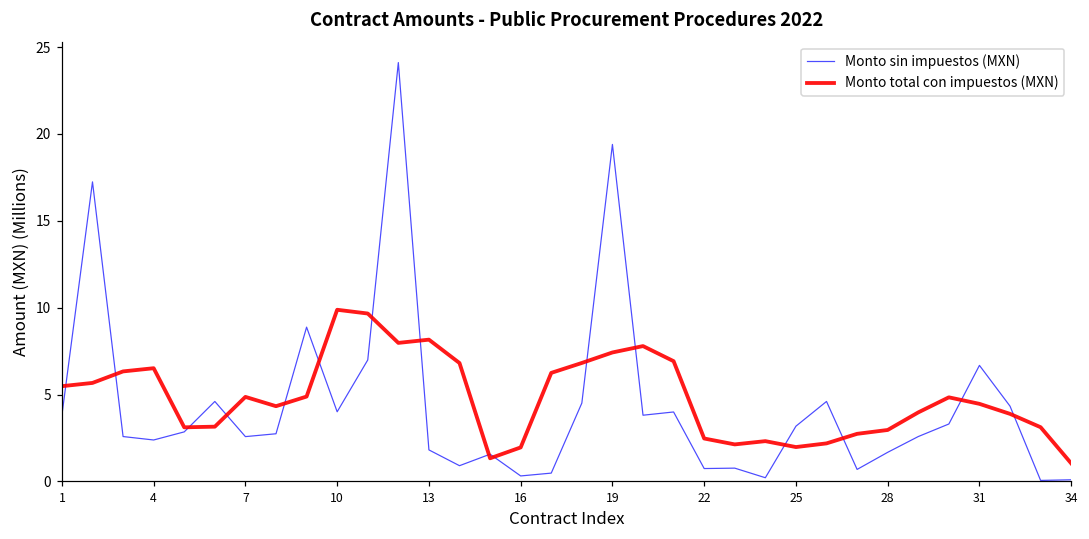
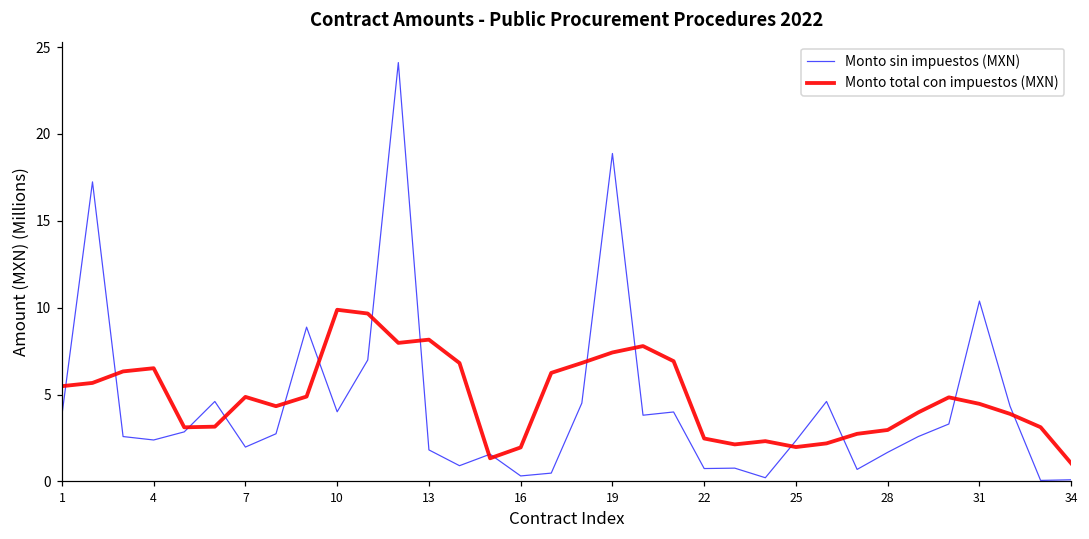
  {
    "Monto sin impuestos (MXN)": {
      "1": 3.8,
      "4": 2.4,
-     "7": 2.6,
+     "7": 2.0,
      "10": 4.0,
      "13": 1.8,
      "16": 0.3,
-     "19": 19.4,
+     "19": 18.9,
      "22": 0.7,
-     "25": 3.2,
+     "25": 2.4,
      "28": 1.7,
-     "31": 6.7,
+     "31": 10.4,
      "34": 0.1
    },
    "Monto total con impuestos (MXN)": {
      "1": 5.5,
      "4": 6.5,
      "7": 4.9,
      "10": 9.9,
      "13": 8.2,
      "16": 2.0,
      "19": 7.4,
      "22": 2.5,
      "25": 2.0,
      "28": 3.0,
      "31": 4.5,
      "34": 1.0
    }
  }
